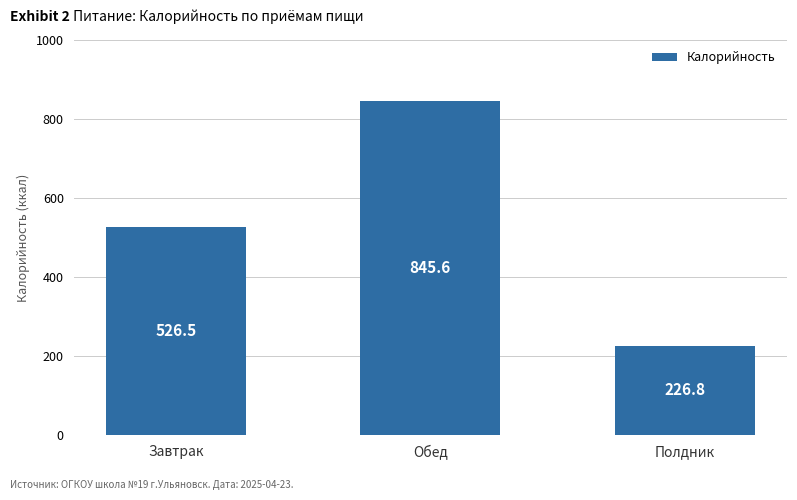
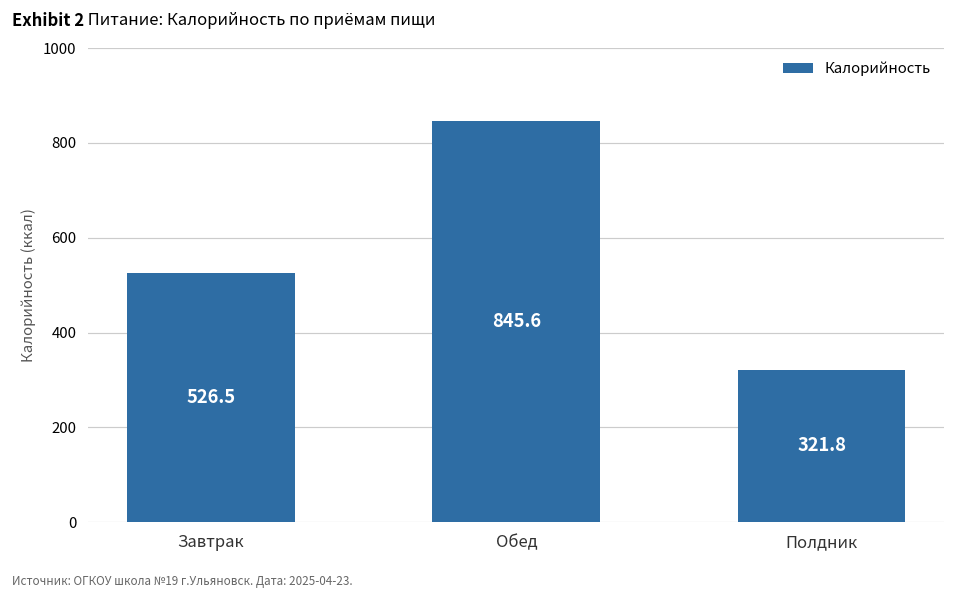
  {
    "Завтрак": 526.5,
    "Обед": 845.6,
-   "Полдник": 226.8
+   "Полдник": 321.8
  }
